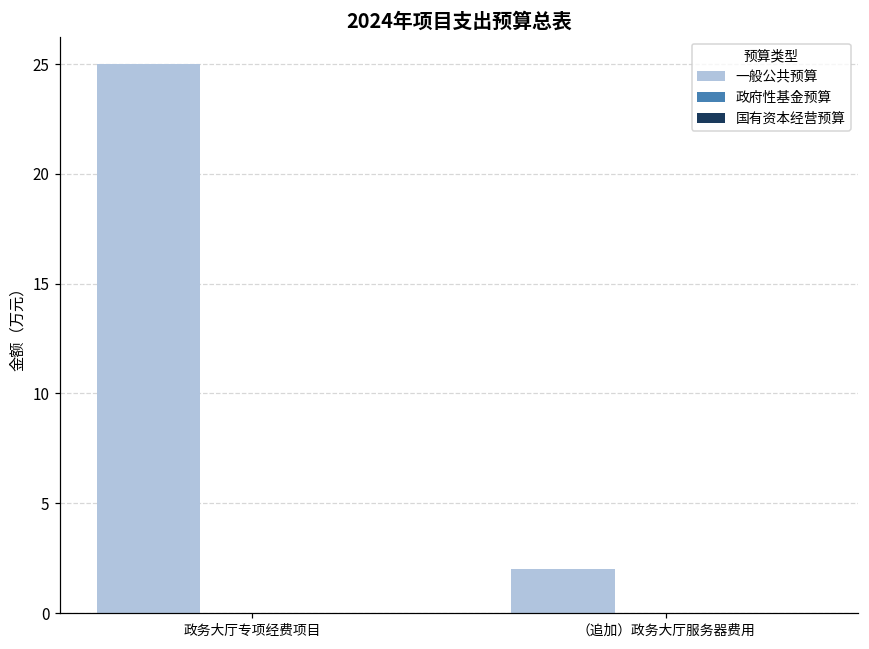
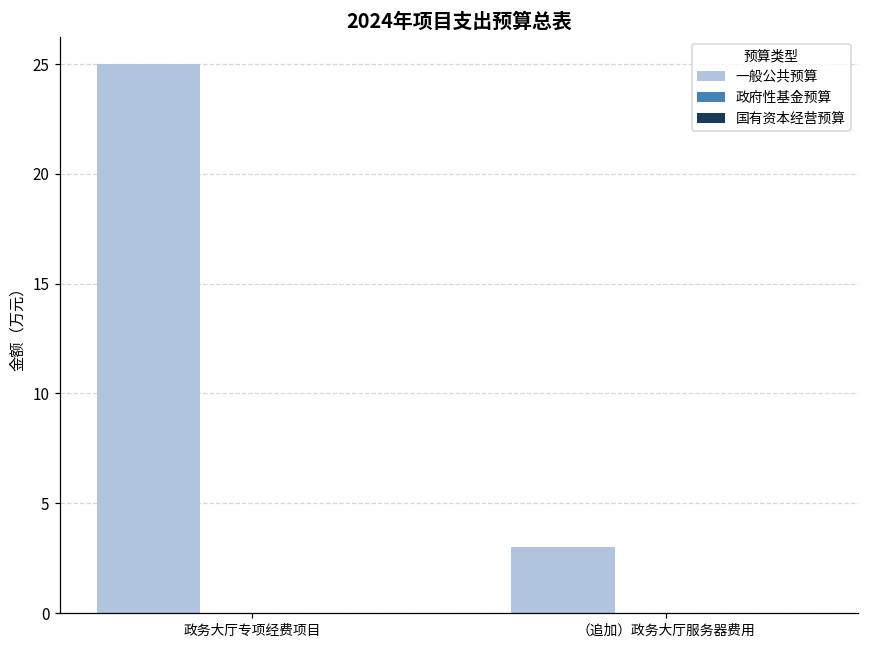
  {
    "一般公共预算": {
      "政务大厅专项经费项目": 25,
-     "（追加）政务大厅服务器费用": 2
+     "（追加）政务大厅服务器费用": 3
    },
    "政府性基金预算": {
      "政务大厅专项经费项目": 0,
      "（追加）政务大厅服务器费用": 0
    },
    "国有资本经营预算": {
      "政务大厅专项经费项目": 0,
      "（追加）政务大厅服务器费用": 0
    }
  }
